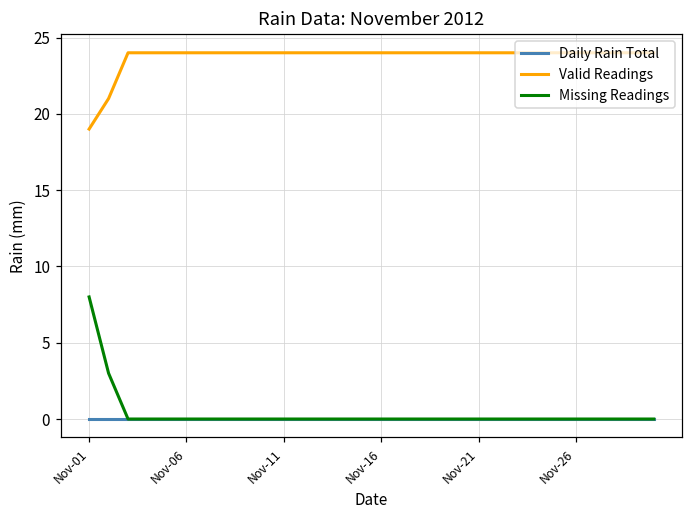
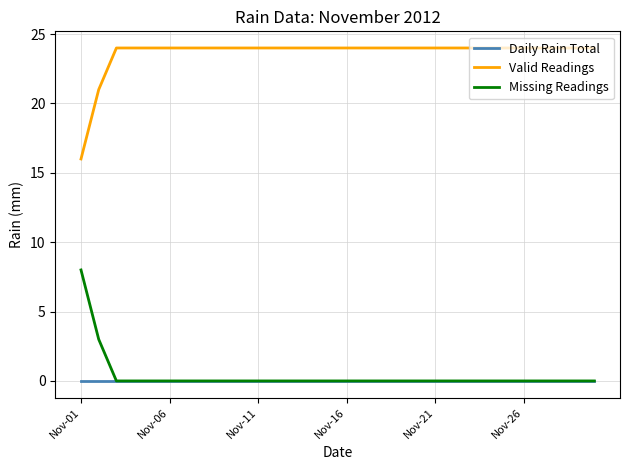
  {
    "Daily Rain Total": {
      "Nov-01": 0
    },
    "Valid Readings": {
-     "Nov-01": 19,
+     "Nov-01": 16,
      "Nov-06": 24,
      "Nov-11": 24,
      "Nov-16": 24,
      "Nov-21": 24
    },
    "Missing Readings": {
      "Nov-01": 8
    }
  }
